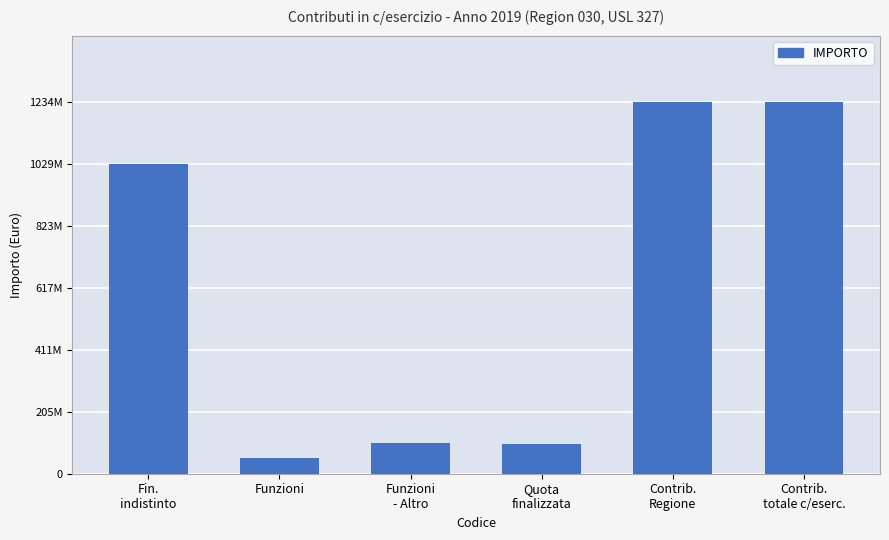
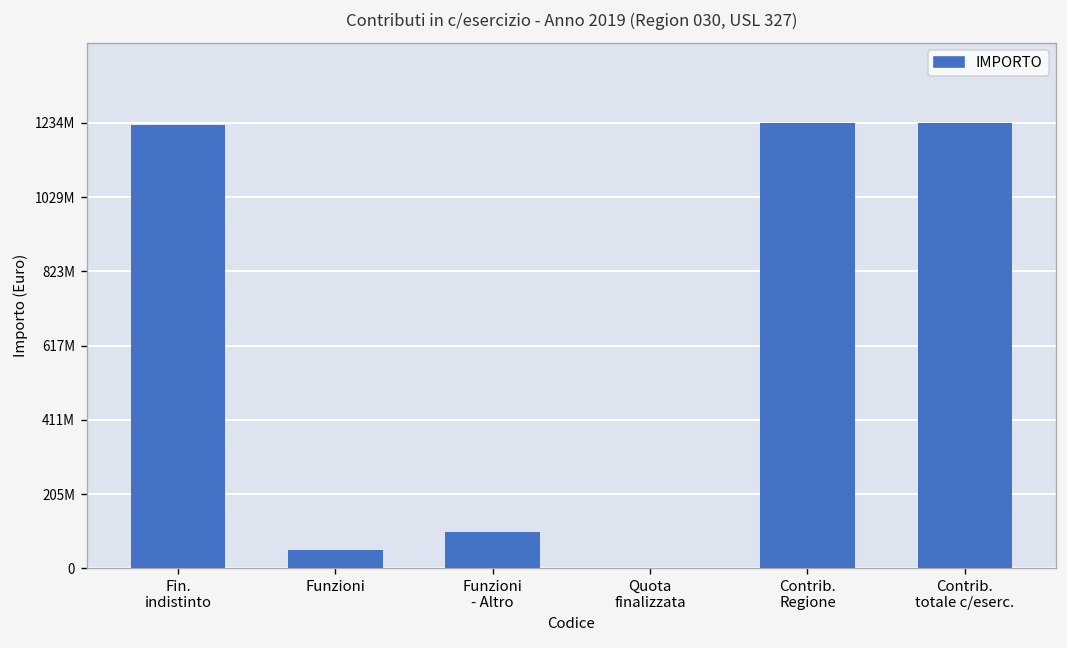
  {
-   "Fin. indistinto": 1030000000,
+   "Fin. indistinto": 1230000000,
    "Funzioni": 50000000,
    "Funzioni - Altro": 100000000,
-   "Quota finalizzata": 100000000,
+   "Quota finalizzata": 0,
    "Contrib. Regione": 1230000000,
    "Contrib. totale c/eserc.": 1230000000
  }
